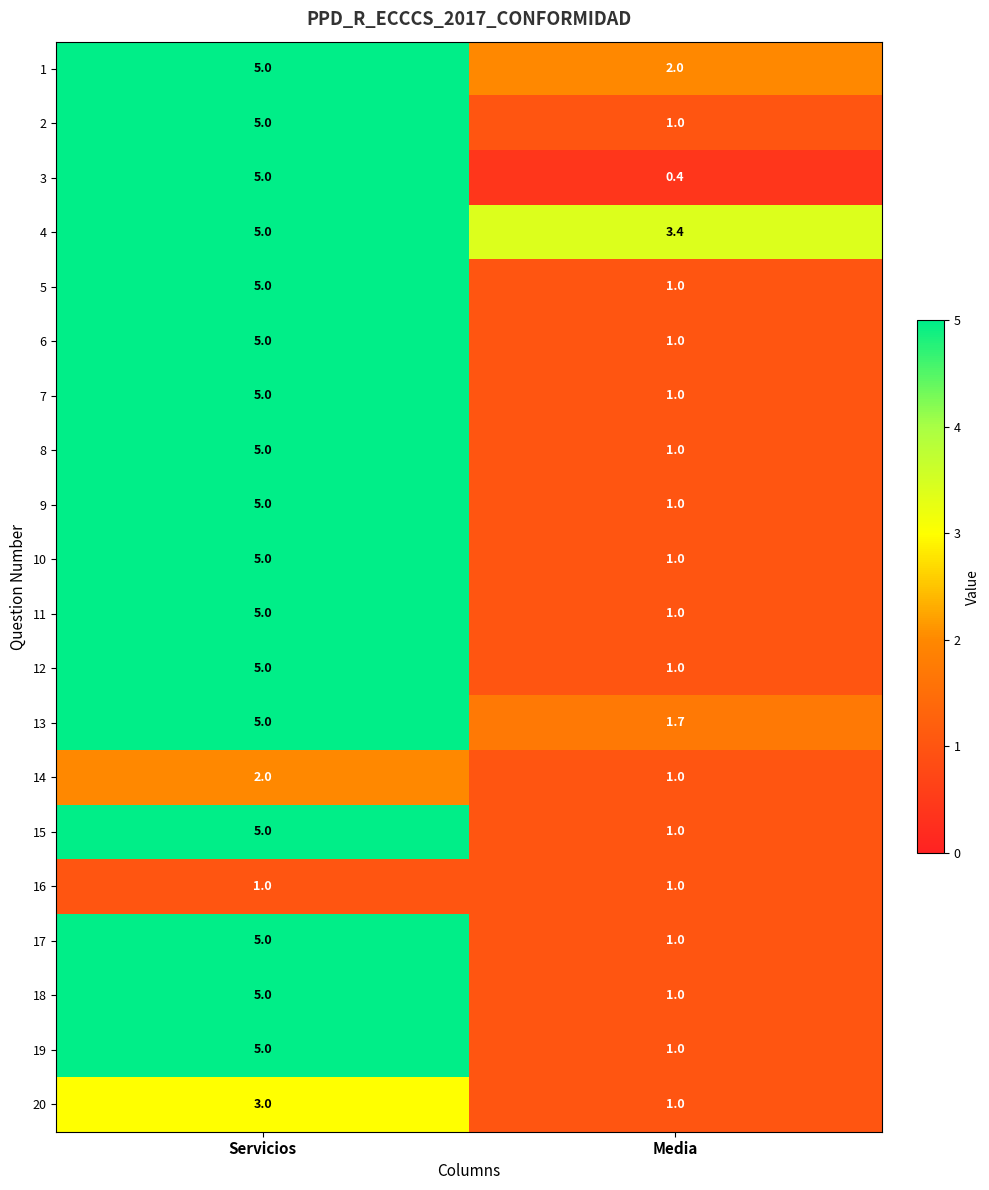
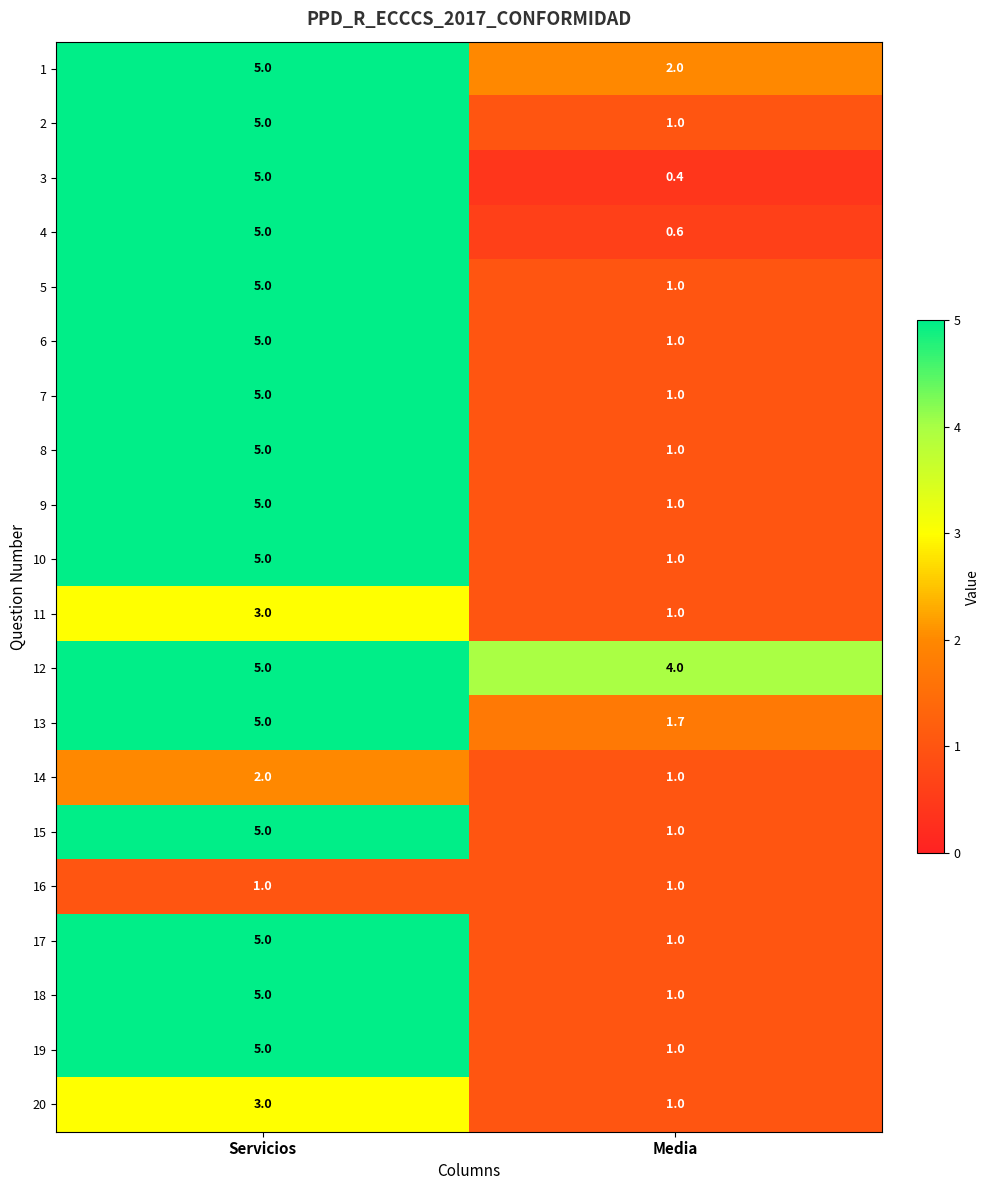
  {
    "1": {
      "Servicios": 5.0,
      "Media": 2.0
    },
    "2": {
      "Servicios": 5.0,
      "Media": 1.0
    },
    "3": {
      "Servicios": 5.0,
      "Media": 0.4
    },
    "4": {
      "Servicios": 5.0,
-     "Media": 3.4
+     "Media": 0.6
    },
    "5": {
      "Servicios": 5.0,
      "Media": 1.0
    },
    "6": {
      "Servicios": 5.0,
      "Media": 1.0
    },
    "7": {
      "Servicios": 5.0,
      "Media": 1.0
    },
    "8": {
      "Servicios": 5.0,
      "Media": 1.0
    },
    "9": {
      "Servicios": 5.0,
      "Media": 1.0
    },
    "10": {
      "Servicios": 5.0,
      "Media": 1.0
    },
    "11": {
-     "Servicios": 5.0,
+     "Servicios": 3.0,
      "Media": 1.0
    },
    "12": {
      "Servicios": 5.0,
-     "Media": 1.0
+     "Media": 4.0
    },
    "13": {
      "Servicios": 5.0,
      "Media": 1.7
    },
    "14": {
      "Servicios": 2.0,
      "Media": 1.0
    },
    "15": {
      "Servicios": 5.0,
      "Media": 1.0
    },
    "16": {
      "Servicios": 1.0,
      "Media": 1.0
    },
    "17": {
      "Servicios": 5.0,
      "Media": 1.0
    },
    "18": {
      "Servicios": 5.0,
      "Media": 1.0
    },
    "19": {
      "Servicios": 5.0,
      "Media": 1.0
    },
    "20": {
      "Servicios": 3.0,
      "Media": 1.0
    }
  }
